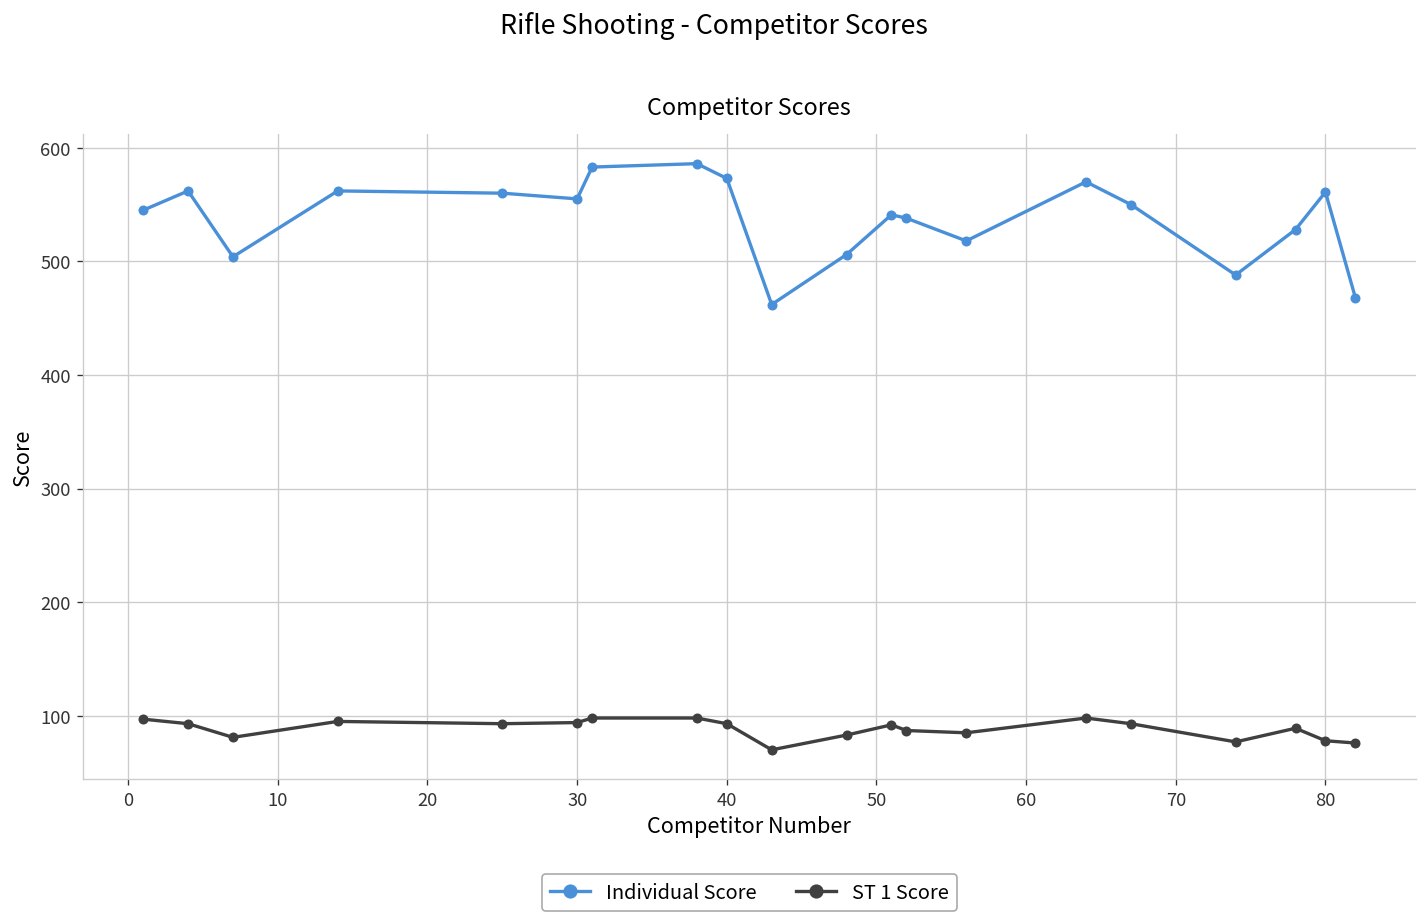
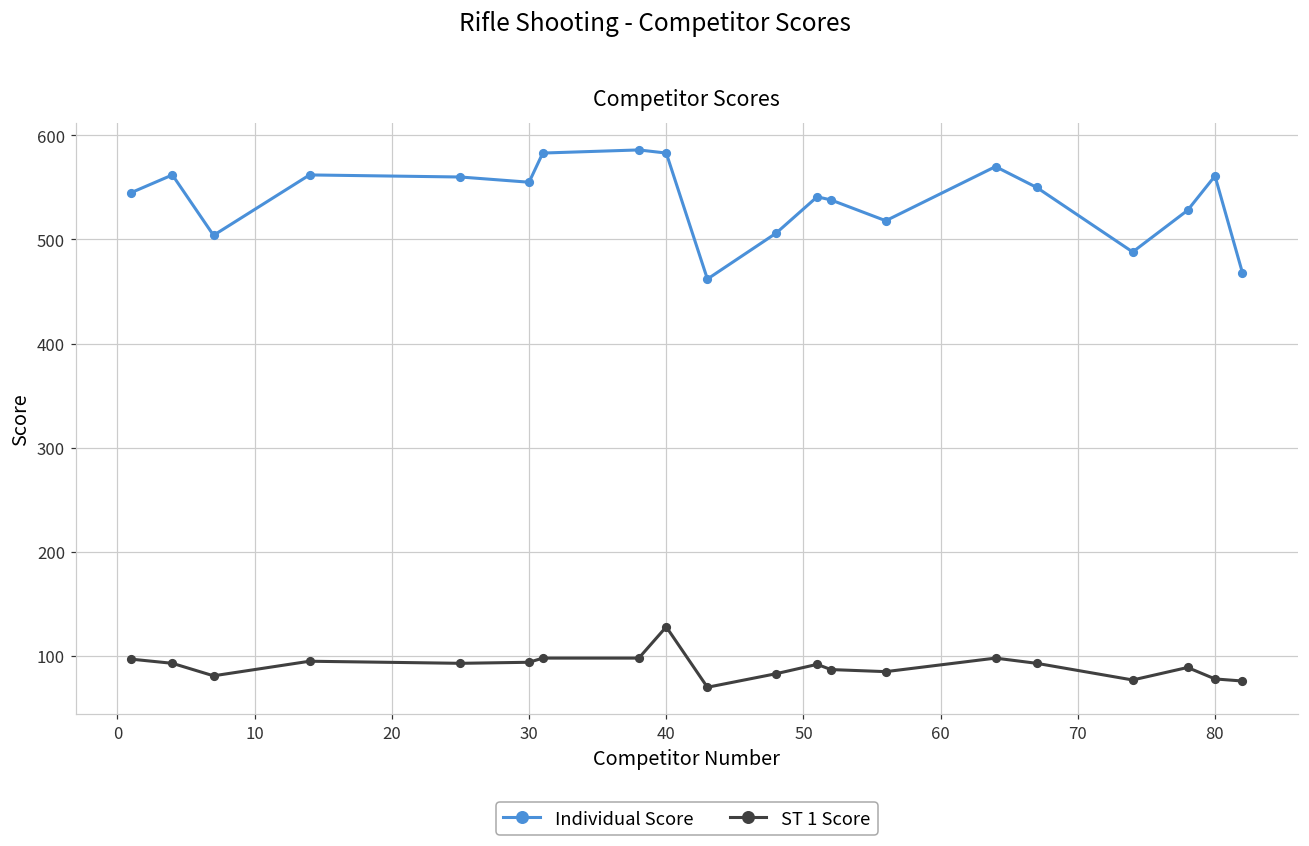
  {
    "Individual Score": {
      "30": 560,
-     "40": 570,
+     "40": 580,
      "80": 560
    },
    "ST 1 Score": {
      "30": 90,
-     "40": 90,
+     "40": 130,
      "80": 80
    }
  }
